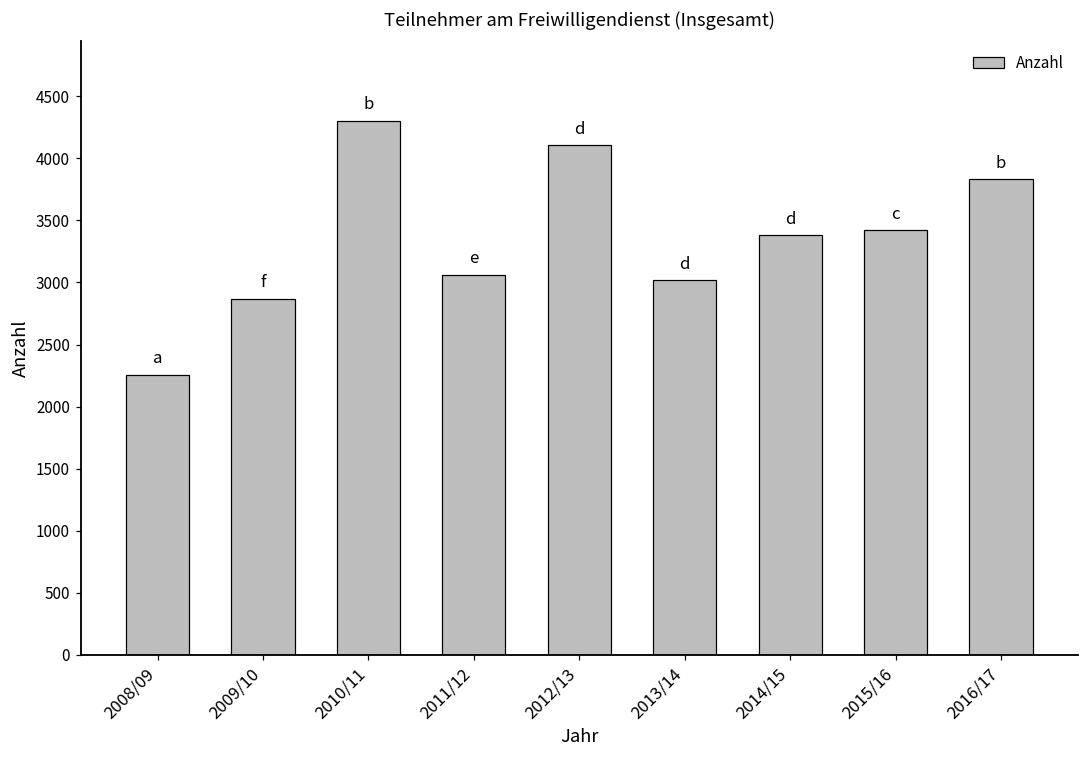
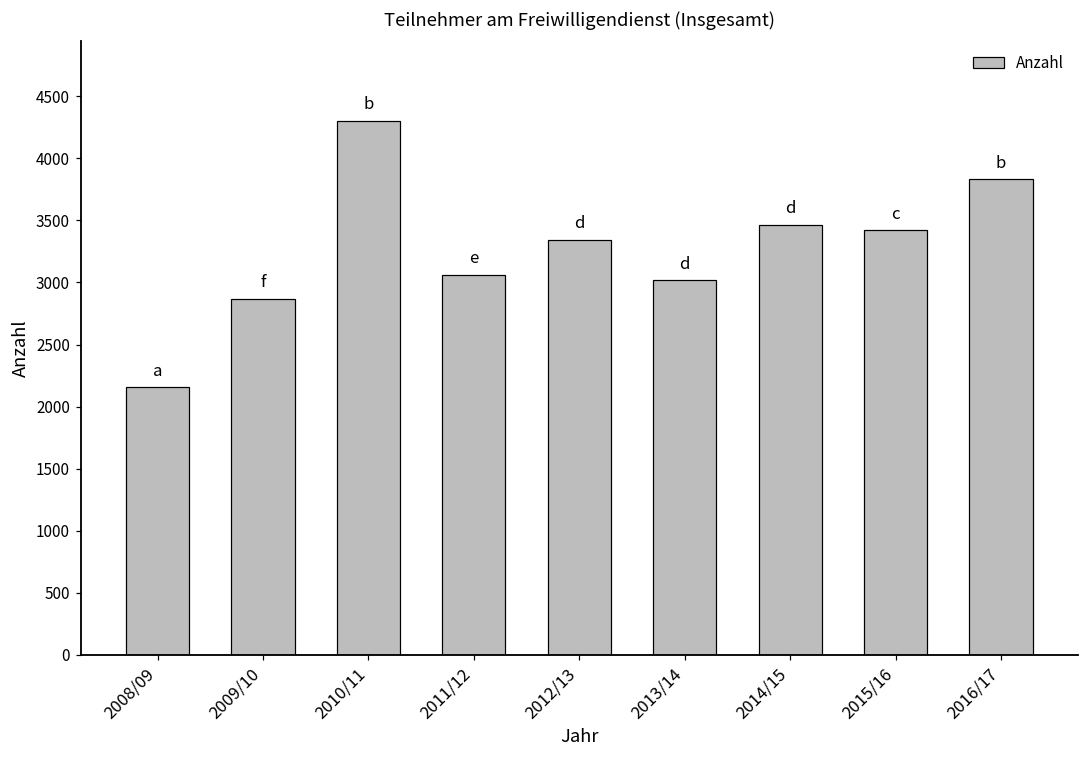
  {
-   "2008/09": 2260,
+   "2008/09": 2160,
    "2009/10": 2870,
    "2010/11": 4300,
    "2011/12": 3060,
-   "2012/13": 4100,
+   "2012/13": 3350,
    "2013/14": 3020,
-   "2014/15": 3380,
+   "2014/15": 3470,
    "2015/16": 3420,
    "2016/17": 3830
  }
